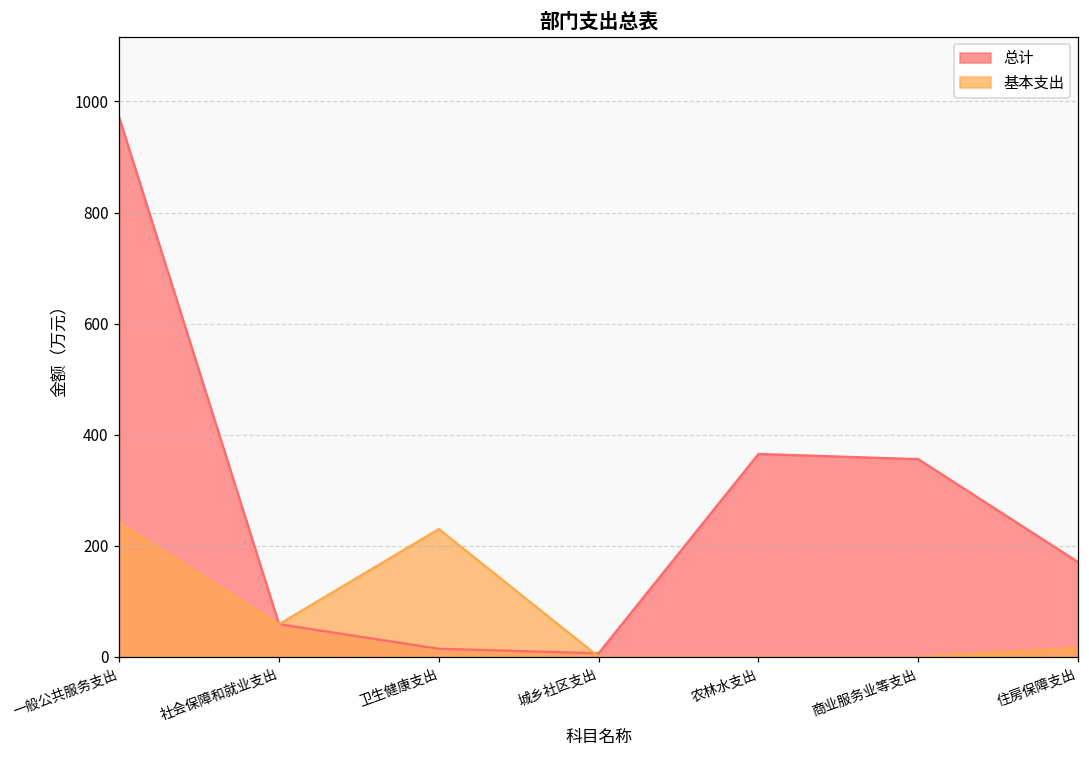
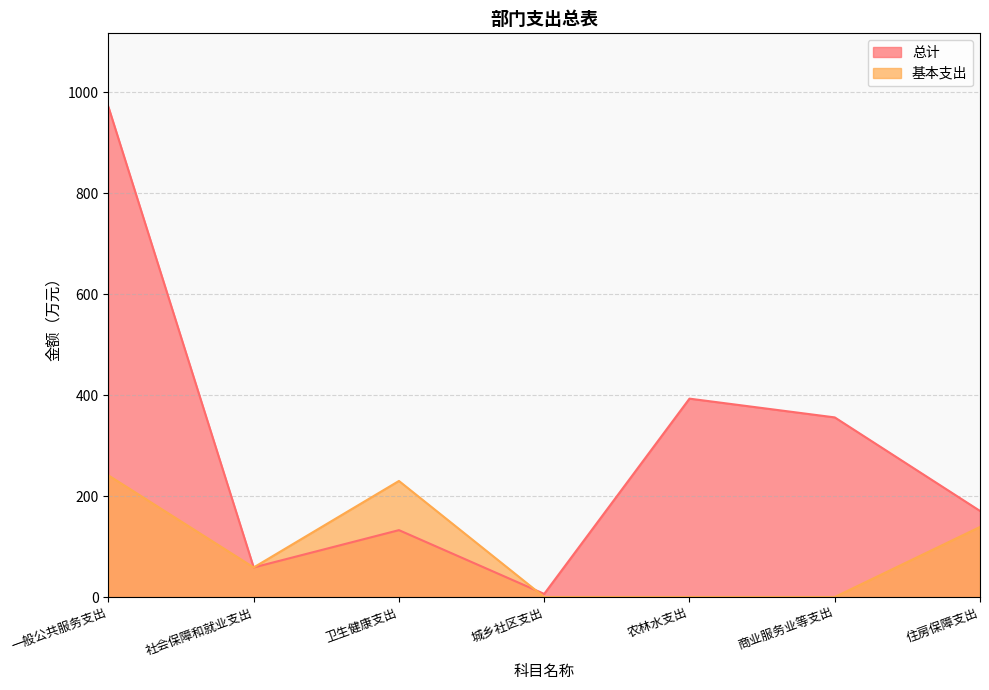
  {
    "总计": {
      "一般公共服务支出": 970,
-     "卫生健康支出": 10,
+     "卫生健康支出": 130,
      "城乡社区支出": 10,
-     "农林水支出": 370,
+     "农林水支出": 390,
      "商业服务业等支出": 360,
      "住房保障支出": 170
    },
    "基本支出": {
      "一般公共服务支出": 240,
      "卫生健康支出": 230,
      "城乡社区支出": 0,
      "农林水支出": 0,
      "商业服务业等支出": 0,
-     "住房保障支出": 20
+     "住房保障支出": 140
    }
  }
